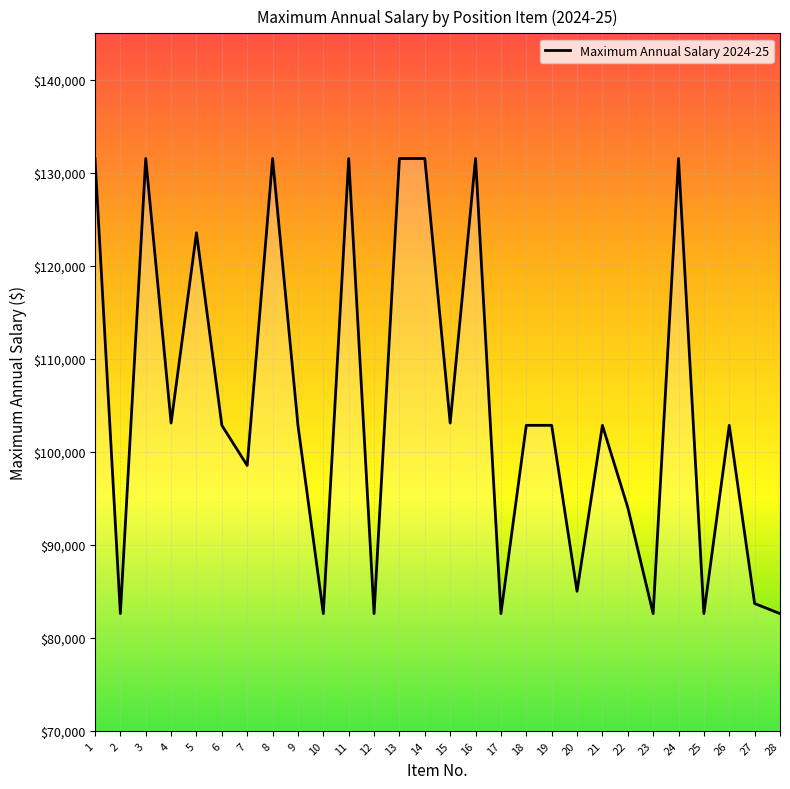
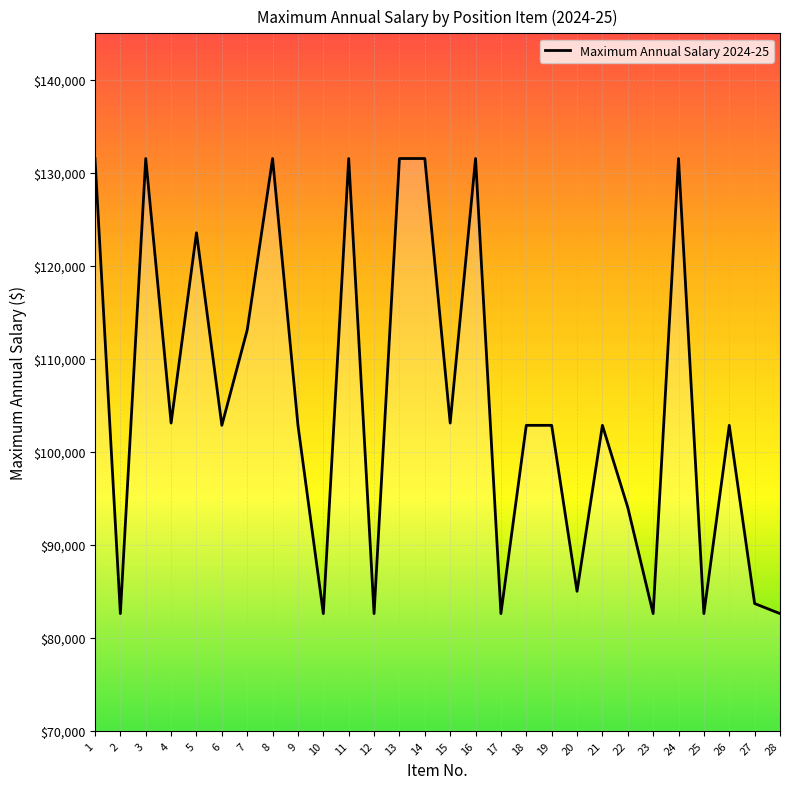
  {
    "1": "$132,000",
    "2": "$83,000",
    "3": "$132,000",
    "4": "$103,000",
    "5": "$124,000",
    "6": "$103,000",
-   "7": "$99,000",
+   "7": "$113,000",
    "8": "$132,000",
    "9": "$103,000",
    "10": "$83,000",
    "11": "$132,000",
    "12": "$83,000",
    "13": "$132,000",
    "14": "$132,000",
    "15": "$103,000",
    "16": "$132,000",
    "17": "$83,000",
    "18": "$103,000",
    "19": "$103,000",
    "20": "$85,000",
    "21": "$103,000",
    "22": "$94,000",
    "23": "$83,000",
    "24": "$132,000",
    "25": "$83,000",
    "26": "$103,000",
    "27": "$84,000",
    "28": "$83,000"
  }
